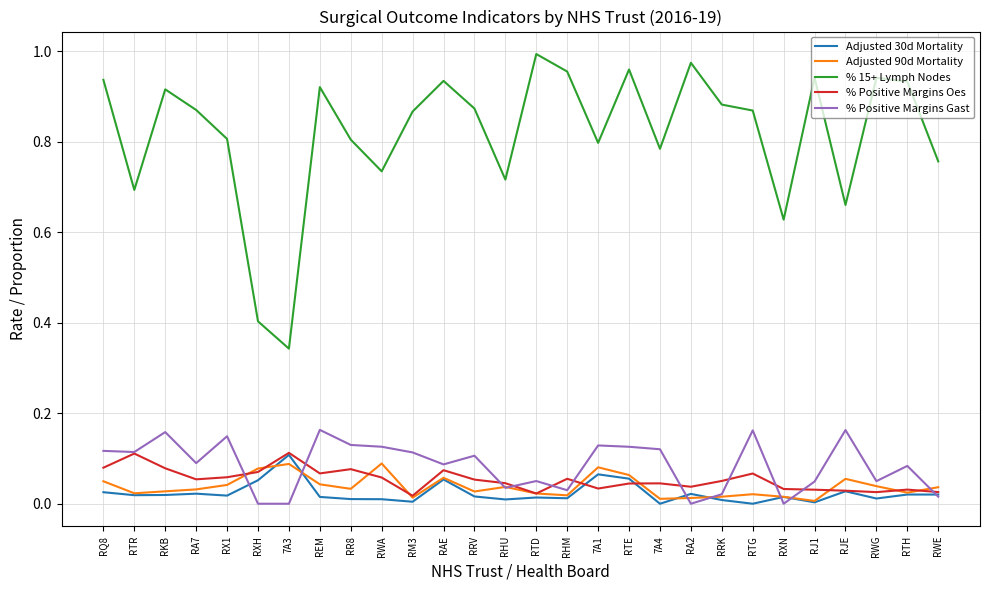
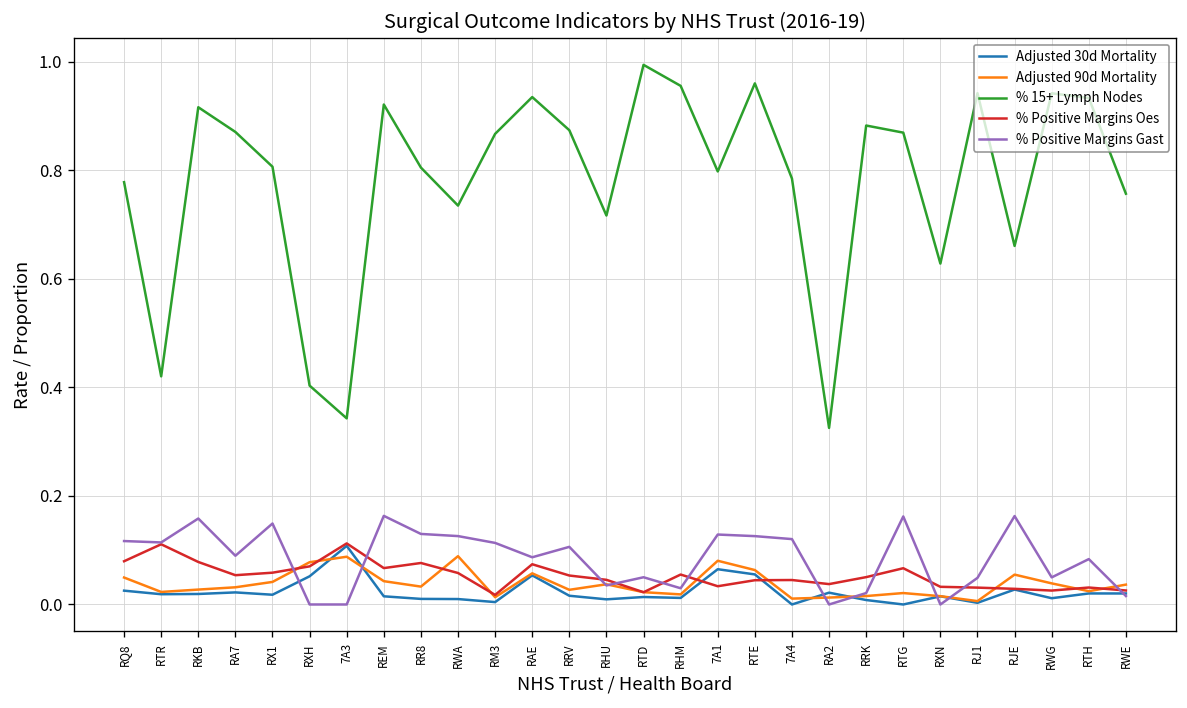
  {
    "Adjusted 30d Mortality": {
      "RQ8": 0.03,
      "RKB": 0.02,
      "RA7": 0.02,
      "RX1": 0.02,
      "RXH": 0.05,
      "REM": 0.02,
      "RR8": 0.01,
      "RWA": 0.01,
      "RM3": 0.00,
      "RRV": 0.02,
      "RHU": 0.01,
      "RTD": 0.01,
      "RHM": 0.01,
      "7A1": 0.06,
      "RTE": 0.06,
      "7A4": 0.00,
      "RA2": 0.02,
      "RRK": 0.01,
      "RTG": 0.00,
      "RWG": 0.01
    },
    "Adjusted 90d Mortality": {
      "RQ8": 0.05,
      "RKB": 0.03,
      "RA7": 0.03,
      "RX1": 0.04,
      "RXH": 0.08,
      "7A3": 0.09,
      "REM": 0.04,
      "RR8": 0.03,
      "RWA": 0.09,
      "RRV": 0.03,
      "RHM": 0.02,
      "7A1": 0.08,
      "RTE": 0.06,
      "7A4": 0.01,
      "RA2": 0.01,
      "RTG": 0.02,
      "RJE": 0.06,
      "RWG": 0.04,
      "RWE": 0.04
    },
    "% 15+ Lymph Nodes": {
-     "RQ8": 0.94,
-     "RTR": 0.69,
+     "RQ8": 0.78,
+     "RTR": 0.42,
      "RKB": 0.92,
      "RA7": 0.87,
      "RX1": 0.81,
      "RXH": 0.40,
      "7A3": 0.34,
      "REM": 0.92,
      "RR8": 0.80,
      "RWA": 0.73,
      "RM3": 0.87,
      "RAE": 0.93,
      "RRV": 0.87,
      "RHU": 0.72,
      "RTD": 0.99,
      "RHM": 0.96,
      "7A1": 0.80,
      "RTE": 0.96,
      "7A4": 0.78,
-     "RA2": 0.97,
+     "RA2": 0.33,
      "RRK": 0.88,
      "RTG": 0.87,
      "RXN": 0.63,
      "RJE": 0.66,
      "RWE": 0.76
    },
    "% Positive Margins Oes": {
      "RQ8": 0.08,
      "RKB": 0.08,
      "RA7": 0.05,
      "RX1": 0.06,
      "RXH": 0.07,
      "REM": 0.07,
      "RR8": 0.08,
      "RWA": 0.06,
      "RAE": 0.07,
      "RRV": 0.05,
      "RHU": 0.05,
      "RHM": 0.06,
      "7A1": 0.03,
      "RTE": 0.04,
      "7A4": 0.05,
      "RA2": 0.04,
      "RRK": 0.05,
      "RTG": 0.07,
      "RXN": 0.03,
      "RJ1": 0.03,
      "RWG": 0.03,
      "RTH": 0.03
    },
    "% Positive Margins Gast": {
      "RQ8": 0.12,
      "RKB": 0.16,
      "RA7": 0.09,
      "RX1": 0.15,
      "RXH": 0.00,
      "7A3": 0.00,
      "REM": 0.16,
      "RR8": 0.13,
      "RWA": 0.13,
      "RM3": 0.11,
      "RAE": 0.09,
      "RRV": 0.11,
      "RTD": 0.05,
      "RHM": 0.03,
      "7A1": 0.13,
      "RTE": 0.13,
      "7A4": 0.12,
      "RA2": 0.00,
      "RTG": 0.16,
      "RXN": 0.00,
      "RJ1": 0.05,
      "RJE": 0.16,
      "RWG": 0.05,
      "RTH": 0.08
    }
  }
